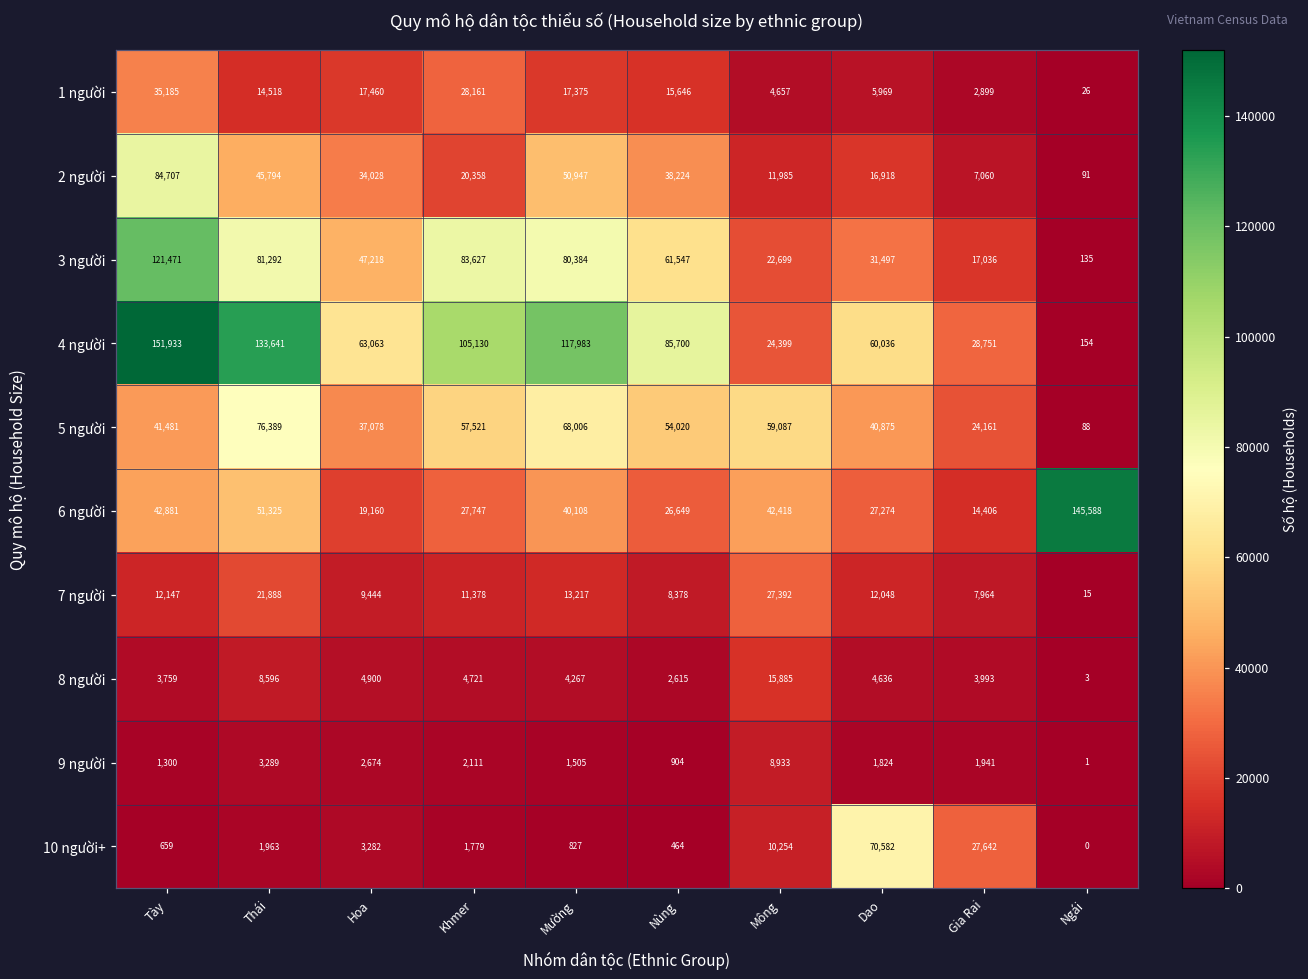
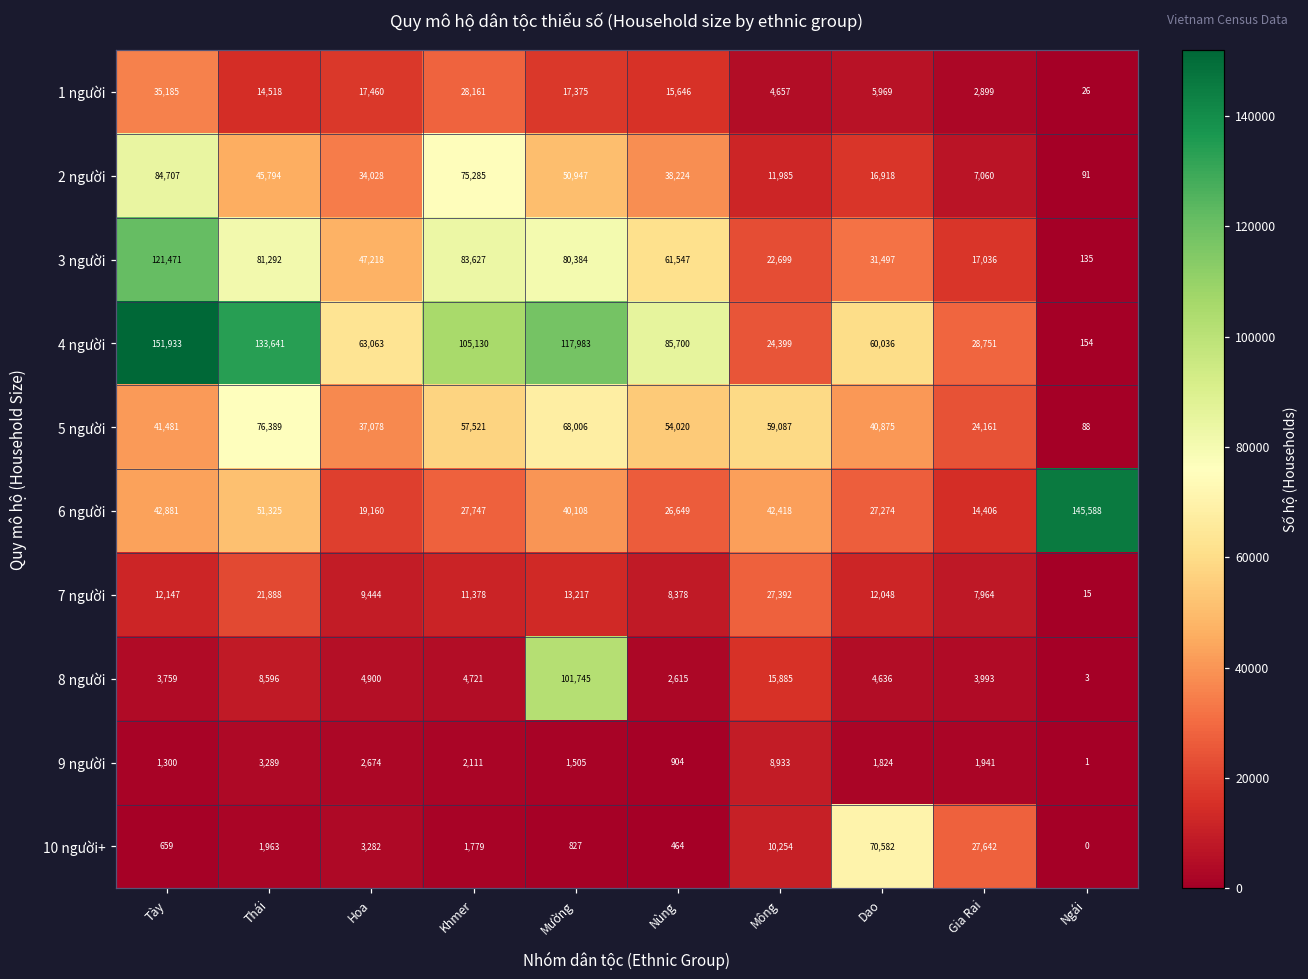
  {
    "1 người": {
      "Tày": "35,185",
      "Thái": "14,518",
      "Hoa": "17,460",
      "Khmer": "28,161",
      "Mường": "17,375",
      "Nùng": "15,646",
      "Mông": "4,657",
      "Dao": "5,969",
      "Gia Rai": "2,899",
      "Ngái": "26"
    },
    "2 người": {
      "Tày": "84,707",
      "Thái": "45,794",
      "Hoa": "34,028",
-     "Khmer": "20,358",
+     "Khmer": "75,285",
      "Mường": "50,947",
      "Nùng": "38,224",
      "Mông": "11,985",
      "Dao": "16,918",
      "Gia Rai": "7,060",
      "Ngái": "91"
    },
    "3 người": {
      "Tày": "121,471",
      "Thái": "81,292",
      "Hoa": "47,218",
      "Khmer": "83,627",
      "Mường": "80,384",
      "Nùng": "61,547",
      "Mông": "22,699",
      "Dao": "31,497",
      "Gia Rai": "17,036",
      "Ngái": "135"
    },
    "4 người": {
      "Tày": "151,933",
      "Thái": "133,641",
      "Hoa": "63,063",
      "Khmer": "105,130",
      "Mường": "117,983",
      "Nùng": "85,700",
      "Mông": "24,399",
      "Dao": "60,036",
      "Gia Rai": "28,751",
      "Ngái": "154"
    },
    "5 người": {
      "Tày": "41,481",
      "Thái": "76,389",
      "Hoa": "37,078",
      "Khmer": "57,521",
      "Mường": "68,006",
      "Nùng": "54,020",
      "Mông": "59,087",
      "Dao": "40,875",
      "Gia Rai": "24,161",
      "Ngái": "88"
    },
    "6 người": {
      "Tày": "42,881",
      "Thái": "51,325",
      "Hoa": "19,160",
      "Khmer": "27,747",
      "Mường": "40,108",
      "Nùng": "26,649",
      "Mông": "42,418",
      "Dao": "27,274",
      "Gia Rai": "14,406",
      "Ngái": "145,588"
    },
    "7 người": {
      "Tày": "12,147",
      "Thái": "21,888",
      "Hoa": "9,444",
      "Khmer": "11,378",
      "Mường": "13,217",
      "Nùng": "8,378",
      "Mông": "27,392",
      "Dao": "12,048",
      "Gia Rai": "7,964",
      "Ngái": "15"
    },
    "8 người": {
      "Tày": "3,759",
      "Thái": "8,596",
      "Hoa": "4,900",
      "Khmer": "4,721",
-     "Mường": "4,267",
+     "Mường": "101,745",
      "Nùng": "2,615",
      "Mông": "15,885",
      "Dao": "4,636",
      "Gia Rai": "3,993",
      "Ngái": "3"
    },
    "9 người": {
      "Tày": "1,300",
      "Thái": "3,289",
      "Hoa": "2,674",
      "Khmer": "2,111",
      "Mường": "1,505",
      "Nùng": "904",
      "Mông": "8,933",
      "Dao": "1,824",
      "Gia Rai": "1,941",
      "Ngái": "1"
    },
    "10 người+": {
      "Tày": "659",
      "Thái": "1,963",
      "Hoa": "3,282",
      "Khmer": "1,779",
      "Mường": "827",
      "Nùng": "464",
      "Mông": "10,254",
      "Dao": "70,582",
      "Gia Rai": "27,642",
      "Ngái": "0"
    }
  }
